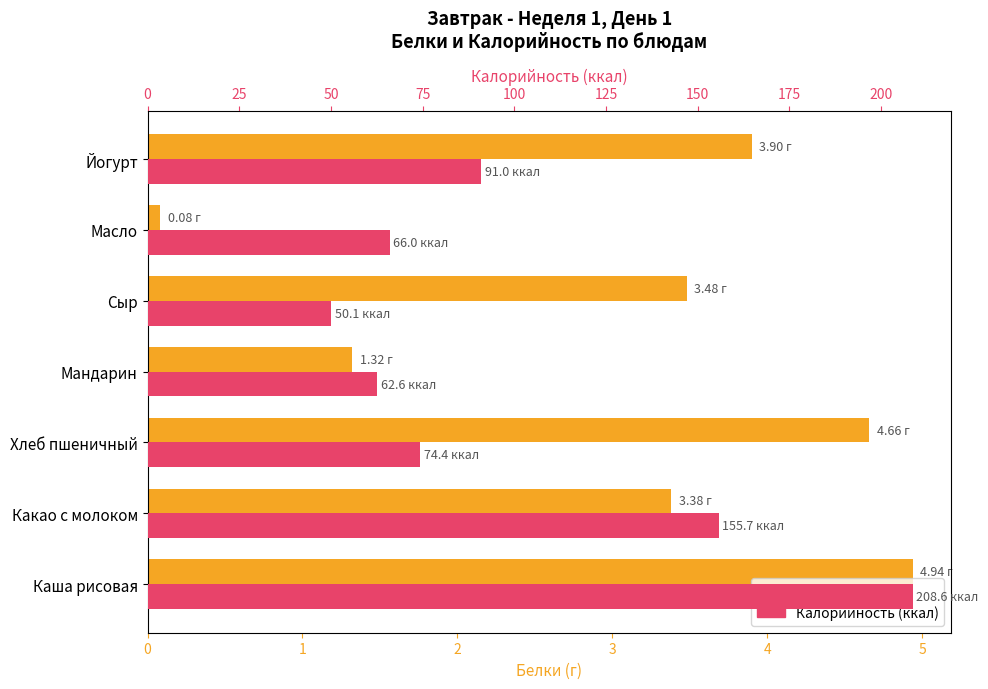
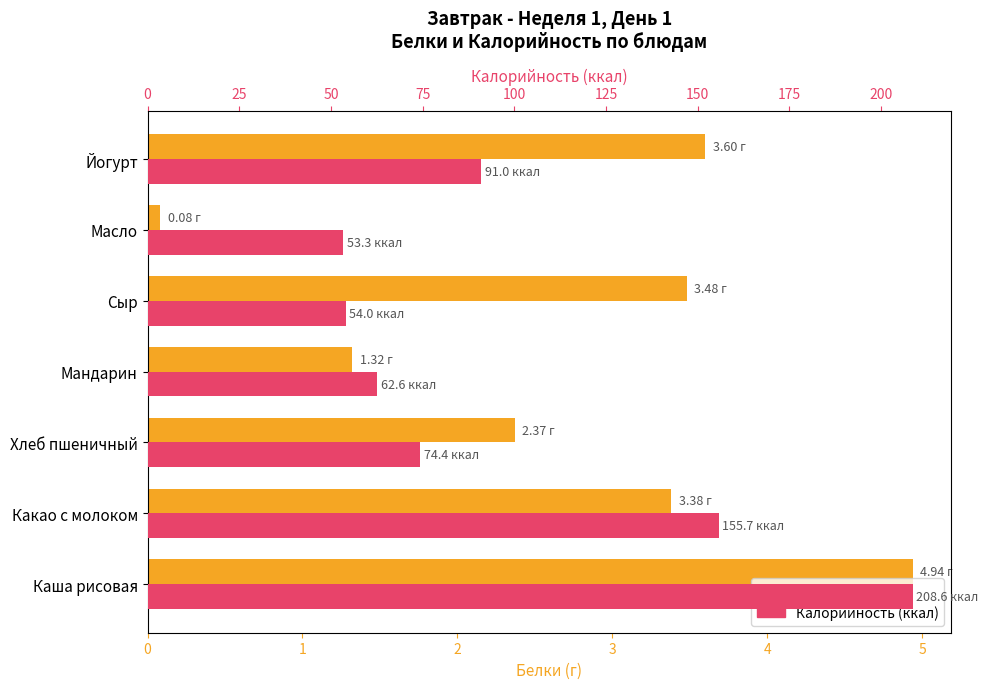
  {
    "Белки (г)": {
-     "Йогурт": 3.90,
+     "Йогурт": 3.60,
      "Масло": 0.08,
      "Сыр": 3.48,
      "Мандарин": 1.32,
-     "Хлеб пшеничный": 4.66,
+     "Хлеб пшеничный": 2.37,
      "Какао с молоком": 3.38,
      "Каша рисовая": 4.94
    },
    "Калорийность (ккал)": {
      "Йогурт": 91.0,
-     "Масло": 66.0,
-     "Сыр": 50.1,
+     "Масло": 53.3,
+     "Сыр": 54.0,
      "Мандарин": 62.6,
      "Хлеб пшеничный": 74.4,
      "Какао с молоком": 155.7
    }
  }
